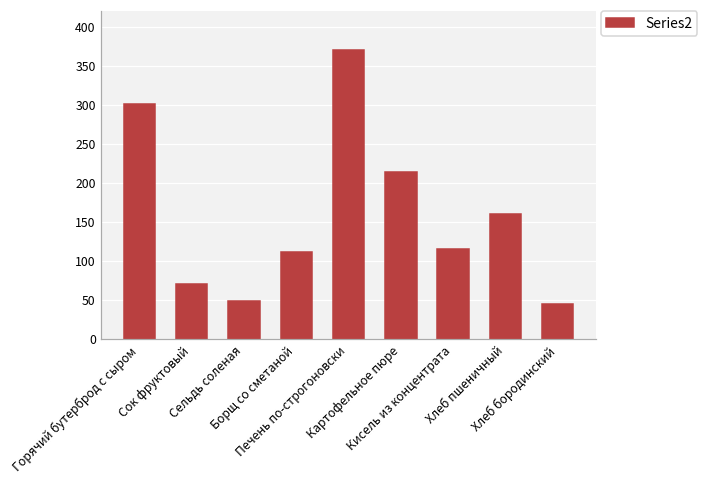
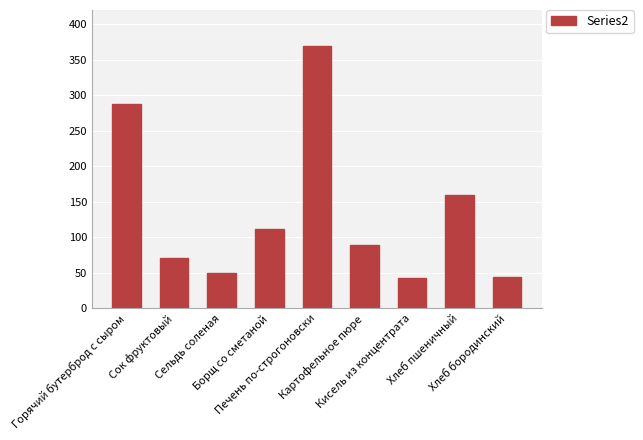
  {
-   "Горячий бутерброд с сыром": 300,
+   "Горячий бутерброд с сыром": 290,
    "Сок фруктовый": 70,
    "Сельдь соленая": 50,
    "Борщ со сметаной": 110,
    "Печень по-строгоновски": 370,
-   "Картофельное пюре": 210,
-   "Кисель из концентрата": 120,
+   "Картофельное пюре": 90,
+   "Кисель из концентрата": 40,
    "Хлеб пшеничный": 160,
    "Хлеб бородинский": 50
  }
